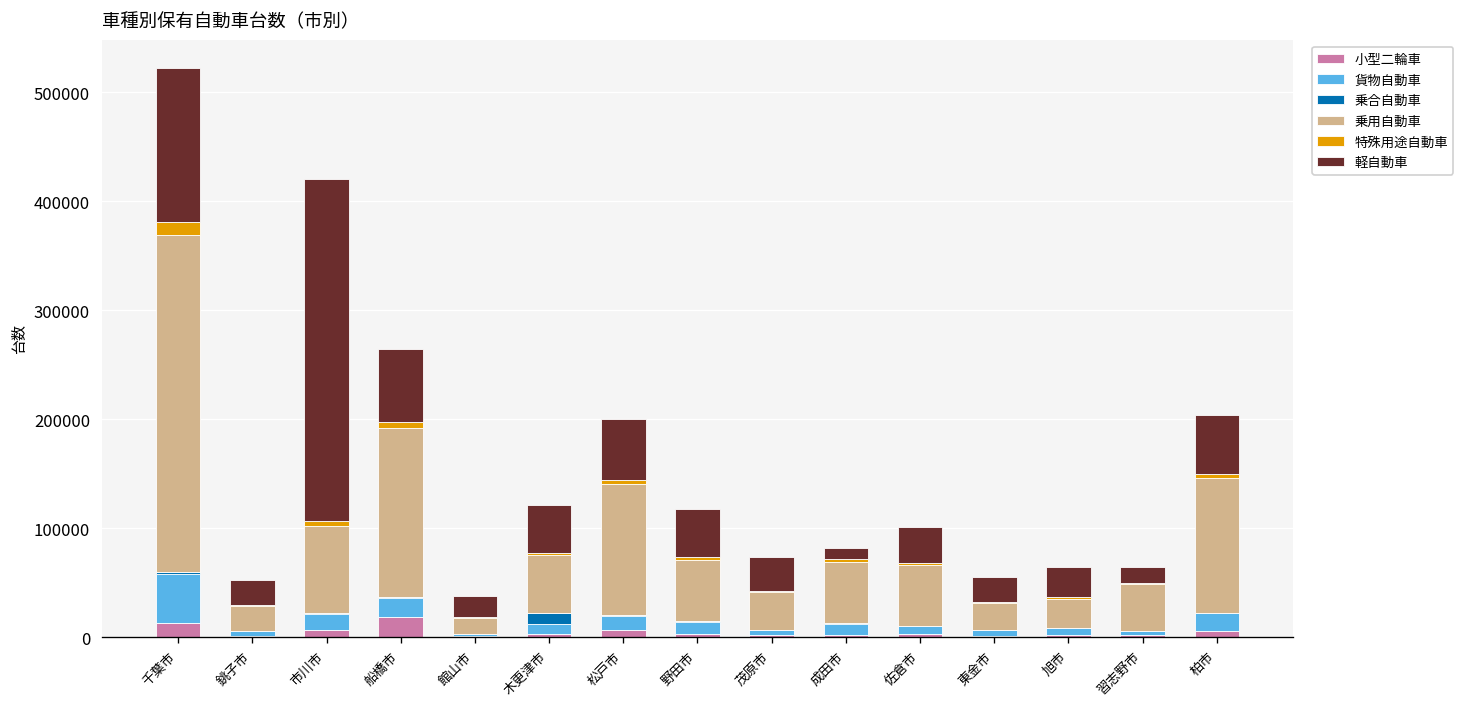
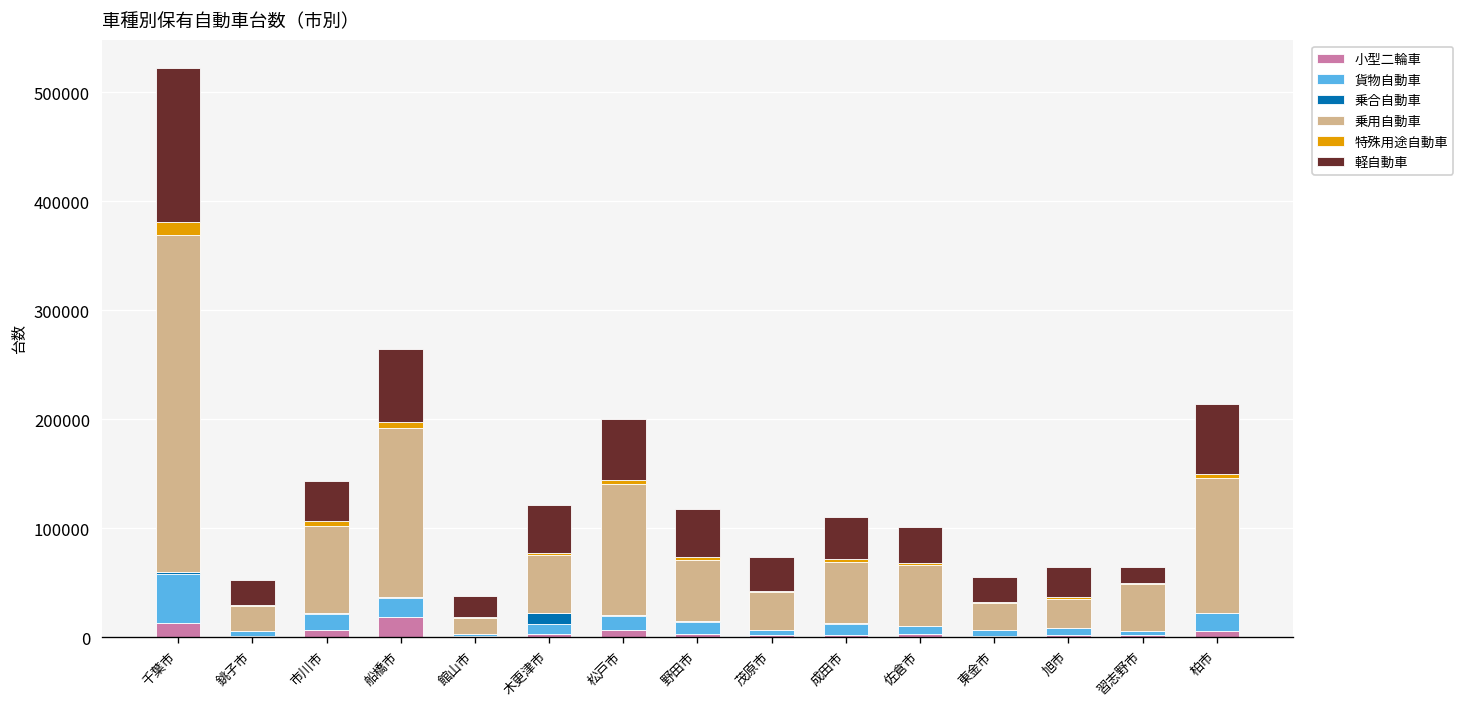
  {
    "小型二輪車": {
      "千葉市": 10000,
      "市川市": 10000,
      "船橋市": 20000,
      "松戸市": 10000,
      "野田市": 0,
      "柏市": 10000
    },
    "貨物自動車": {
      "千葉市": 40000,
      "銚子市": 0,
      "市川市": 20000,
      "船橋市": 20000,
      "木更津市": 10000,
      "松戸市": 10000,
      "野田市": 10000,
      "茂原市": 0,
      "成田市": 10000,
      "佐倉市": 10000,
      "東金市": 10000,
      "旭市": 10000,
      "習志野市": 0,
      "柏市": 20000
    },
    "乗合自動車": {
      "木更津市": 10000
    },
    "乗用自動車": {
      "千葉市": 310000,
      "銚子市": 20000,
      "市川市": 80000,
      "船橋市": 160000,
      "館山市": 10000,
      "木更津市": 50000,
      "松戸市": 120000,
      "野田市": 60000,
      "茂原市": 30000,
      "成田市": 60000,
      "佐倉市": 60000,
      "東金市": 20000,
      "旭市": 30000,
      "習志野市": 40000,
      "柏市": 120000
    },
    "特殊用途自動車": {
      "千葉市": 10000,
      "市川市": 0,
      "船橋市": 10000,
      "松戸市": 0,
      "成田市": 0,
      "柏市": 0
    },
    "軽自動車": {
      "千葉市": 140000,
      "銚子市": 20000,
-     "市川市": 310000,
+     "市川市": 40000,
      "船橋市": 70000,
      "館山市": 20000,
      "木更津市": 40000,
      "松戸市": 60000,
      "野田市": 40000,
      "茂原市": 30000,
-     "成田市": 10000,
+     "成田市": 40000,
      "佐倉市": 30000,
      "東金市": 20000,
      "旭市": 30000,
      "習志野市": 10000,
-     "柏市": 50000
+     "柏市": 60000
    }
  }
